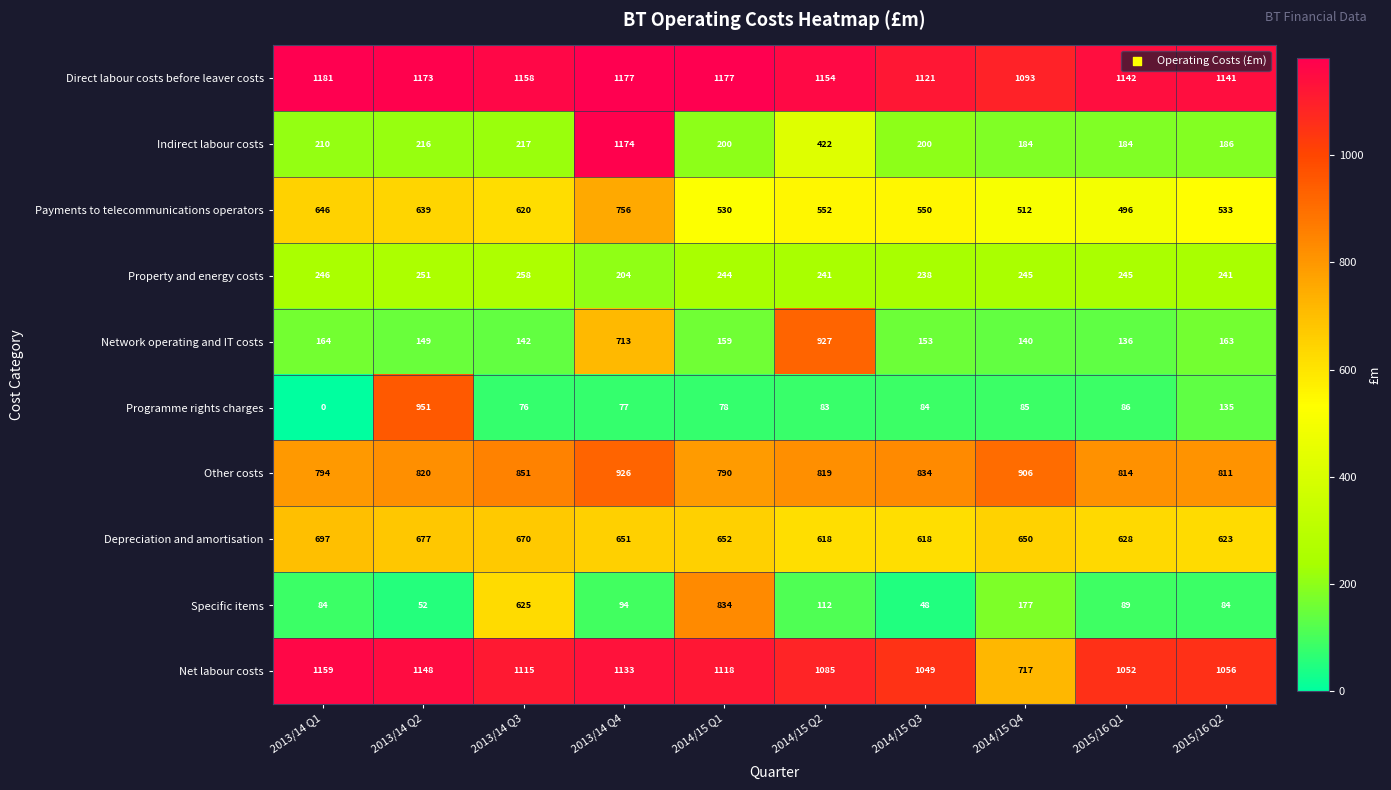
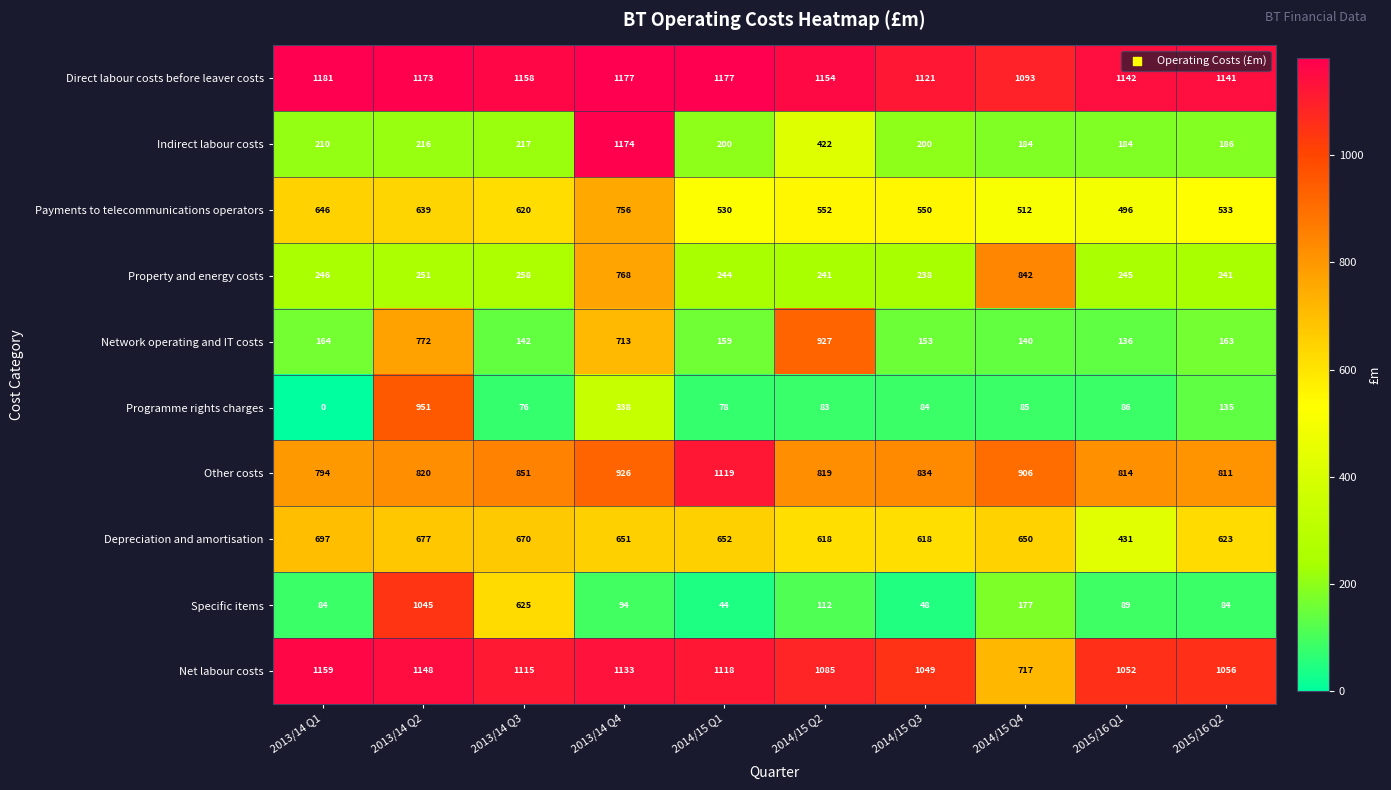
  {
    "Direct labour costs before leaver costs": {
      "2013/14 Q1": 1181,
      "2013/14 Q2": 1173,
      "2013/14 Q3": 1158,
      "2013/14 Q4": 1177,
      "2014/15 Q1": 1177,
      "2014/15 Q2": 1154,
      "2014/15 Q3": 1121,
      "2014/15 Q4": 1093,
      "2015/16 Q1": 1142,
      "2015/16 Q2": 1141
    },
    "Indirect labour costs": {
      "2013/14 Q1": 210,
      "2013/14 Q2": 216,
      "2013/14 Q3": 217,
      "2013/14 Q4": 1174,
      "2014/15 Q1": 200,
      "2014/15 Q2": 422,
      "2014/15 Q3": 200,
      "2014/15 Q4": 184,
      "2015/16 Q1": 184,
      "2015/16 Q2": 186
    },
    "Payments to telecommunications operators": {
      "2013/14 Q1": 646,
      "2013/14 Q2": 639,
      "2013/14 Q3": 620,
      "2013/14 Q4": 756,
      "2014/15 Q1": 530,
      "2014/15 Q2": 552,
      "2014/15 Q3": 550,
      "2014/15 Q4": 512,
      "2015/16 Q1": 496,
      "2015/16 Q2": 533
    },
    "Property and energy costs": {
      "2013/14 Q1": 246,
      "2013/14 Q2": 251,
      "2013/14 Q3": 258,
-     "2013/14 Q4": 204,
+     "2013/14 Q4": 768,
      "2014/15 Q1": 244,
      "2014/15 Q2": 241,
      "2014/15 Q3": 238,
-     "2014/15 Q4": 245,
+     "2014/15 Q4": 842,
      "2015/16 Q1": 245,
      "2015/16 Q2": 241
    },
    "Network operating and IT costs": {
      "2013/14 Q1": 164,
-     "2013/14 Q2": 149,
+     "2013/14 Q2": 772,
      "2013/14 Q3": 142,
      "2013/14 Q4": 713,
      "2014/15 Q1": 159,
      "2014/15 Q2": 927,
      "2014/15 Q3": 153,
      "2014/15 Q4": 140,
      "2015/16 Q1": 136,
      "2015/16 Q2": 163
    },
    "Programme rights charges": {
      "2013/14 Q1": 0,
      "2013/14 Q2": 951,
      "2013/14 Q3": 76,
-     "2013/14 Q4": 77,
+     "2013/14 Q4": 338,
      "2014/15 Q1": 78,
      "2014/15 Q2": 83,
      "2014/15 Q3": 84,
      "2014/15 Q4": 85,
      "2015/16 Q1": 86,
      "2015/16 Q2": 135
    },
    "Other costs": {
      "2013/14 Q1": 794,
      "2013/14 Q2": 820,
      "2013/14 Q3": 851,
      "2013/14 Q4": 926,
-     "2014/15 Q1": 790,
+     "2014/15 Q1": 1119,
      "2014/15 Q2": 819,
      "2014/15 Q3": 834,
      "2014/15 Q4": 906,
      "2015/16 Q1": 814,
      "2015/16 Q2": 811
    },
    "Depreciation and amortisation": {
      "2013/14 Q1": 697,
      "2013/14 Q2": 677,
      "2013/14 Q3": 670,
      "2013/14 Q4": 651,
      "2014/15 Q1": 652,
      "2014/15 Q2": 618,
      "2014/15 Q3": 618,
      "2014/15 Q4": 650,
-     "2015/16 Q1": 628,
+     "2015/16 Q1": 431,
      "2015/16 Q2": 623
    },
    "Specific items": {
      "2013/14 Q1": 84,
-     "2013/14 Q2": 52,
+     "2013/14 Q2": 1045,
      "2013/14 Q3": 625,
      "2013/14 Q4": 94,
-     "2014/15 Q1": 834,
+     "2014/15 Q1": 44,
      "2014/15 Q2": 112,
      "2014/15 Q3": 48,
      "2014/15 Q4": 177,
      "2015/16 Q1": 89,
      "2015/16 Q2": 84
    },
    "Net labour costs": {
      "2013/14 Q1": 1159,
      "2013/14 Q2": 1148,
      "2013/14 Q3": 1115,
      "2013/14 Q4": 1133,
      "2014/15 Q1": 1118,
      "2014/15 Q2": 1085,
      "2014/15 Q3": 1049,
      "2014/15 Q4": 717,
      "2015/16 Q1": 1052,
      "2015/16 Q2": 1056
    }
  }
